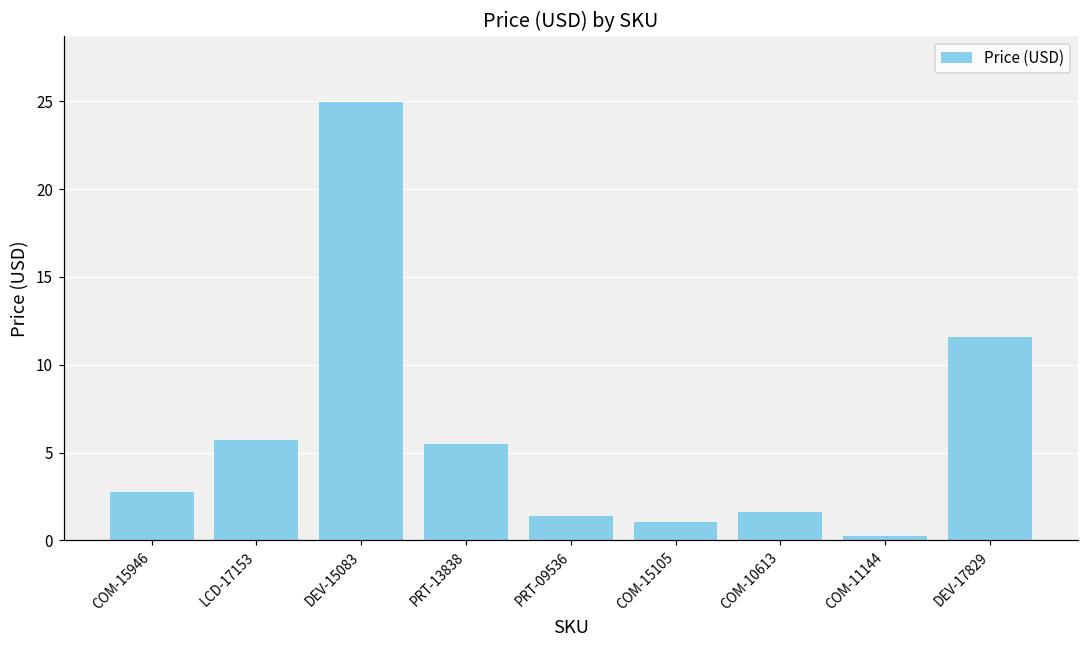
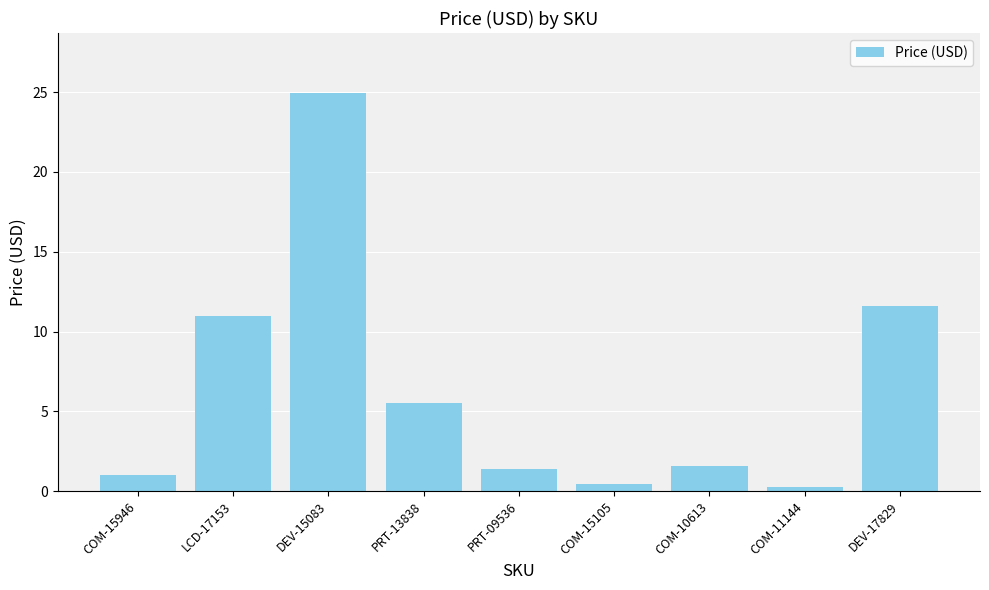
  {
-   "COM-15946": 2.8,
-   "LCD-17153": 5.7,
+   "COM-15946": 1.1,
+   "LCD-17153": 11.0,
    "DEV-15083": 25.0,
    "PRT-13838": 5.5,
    "PRT-09536": 1.4,
-   "COM-15105": 1.1,
+   "COM-15105": 0.5,
    "COM-10613": 1.6,
    "COM-11144": 0.3,
    "DEV-17829": 11.6
  }
